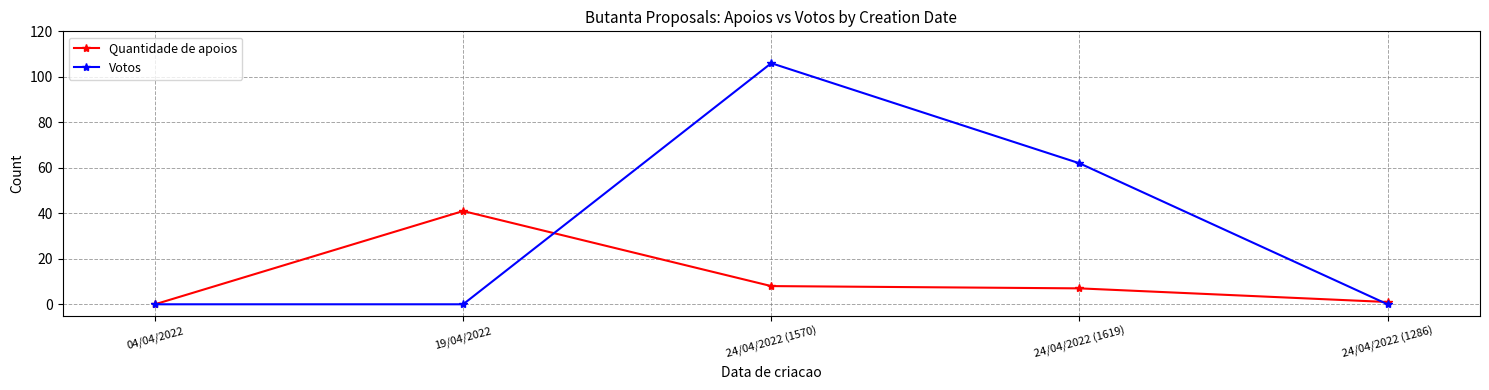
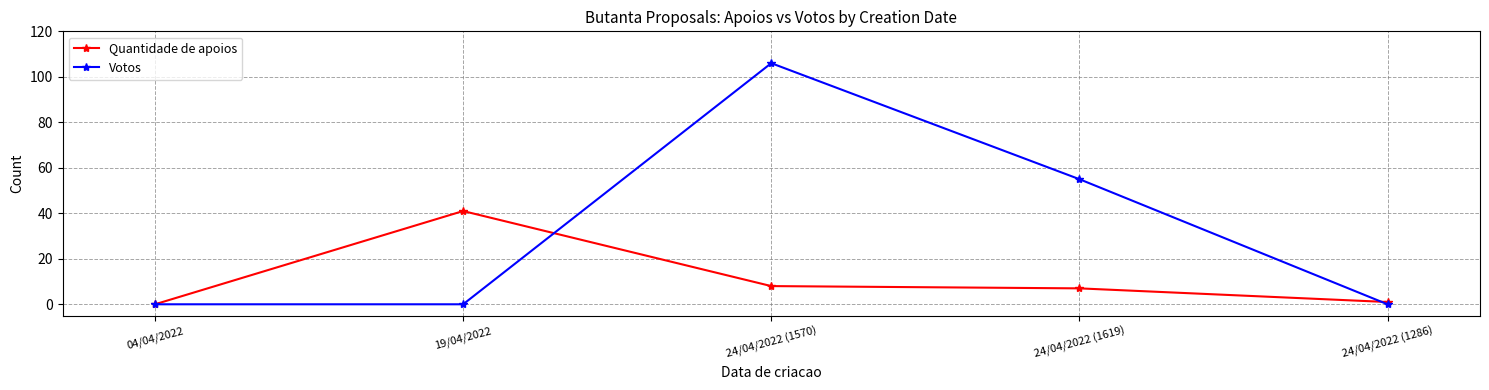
  {
    "Quantidade de apoios": {
      "19/04/2022": 41,
      "24/04/2022 (1570)": 8,
      "24/04/2022 (1619)": 7
    },
    "Votos": {
      "19/04/2022": 0,
      "24/04/2022 (1570)": 106,
-     "24/04/2022 (1619)": 62
+     "24/04/2022 (1619)": 55
    }
  }
